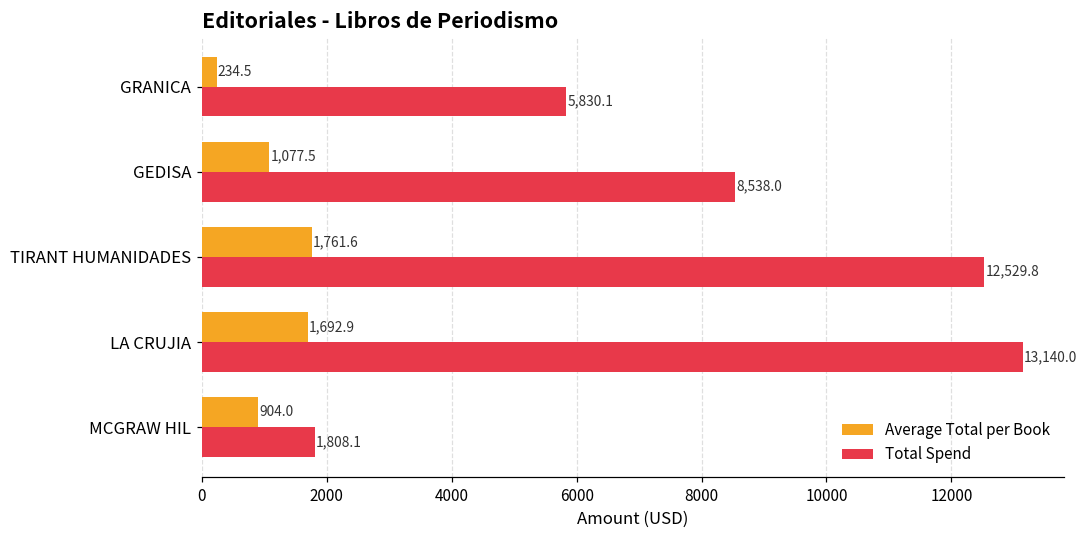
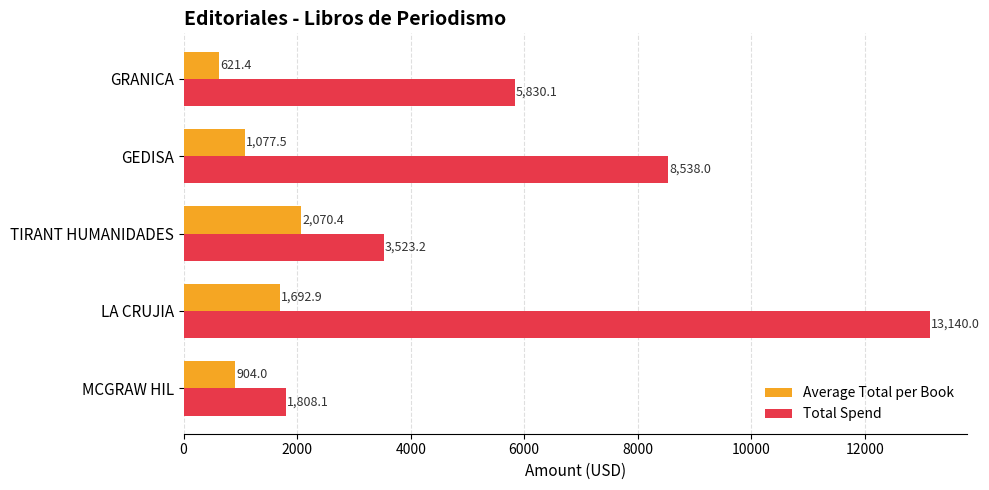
  {
    "Average Total per Book": {
-     "GRANICA": "234.5",
+     "GRANICA": "621.4",
      "GEDISA": "1,077.5",
-     "TIRANT HUMANIDADES": "1,761.6",
+     "TIRANT HUMANIDADES": "2,070.4",
      "LA CRUJIA": "1,692.9",
      "MCGRAW HIL": "904.0"
    },
    "Total Spend": {
      "GRANICA": "5,830.1",
      "GEDISA": "8,538.0",
-     "TIRANT HUMANIDADES": "12,529.8",
+     "TIRANT HUMANIDADES": "3,523.2",
      "LA CRUJIA": "13,140.0",
      "MCGRAW HIL": "1,808.1"
    }
  }
